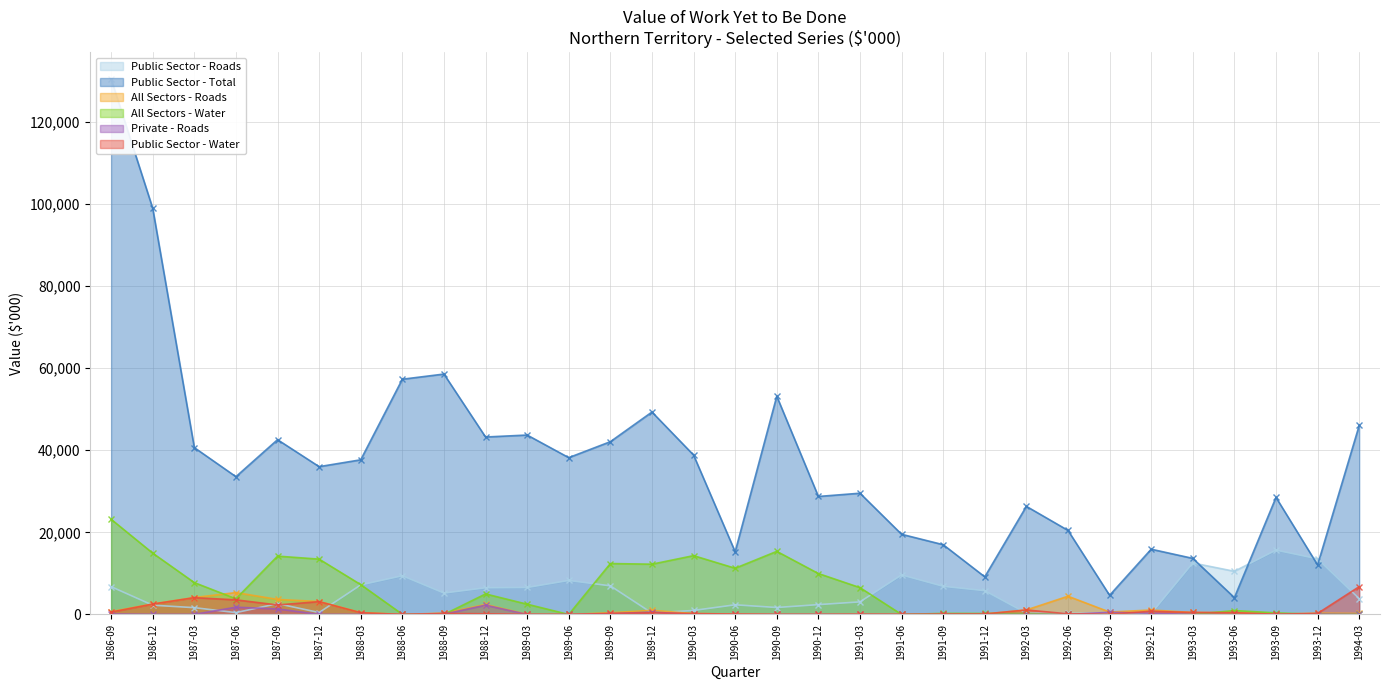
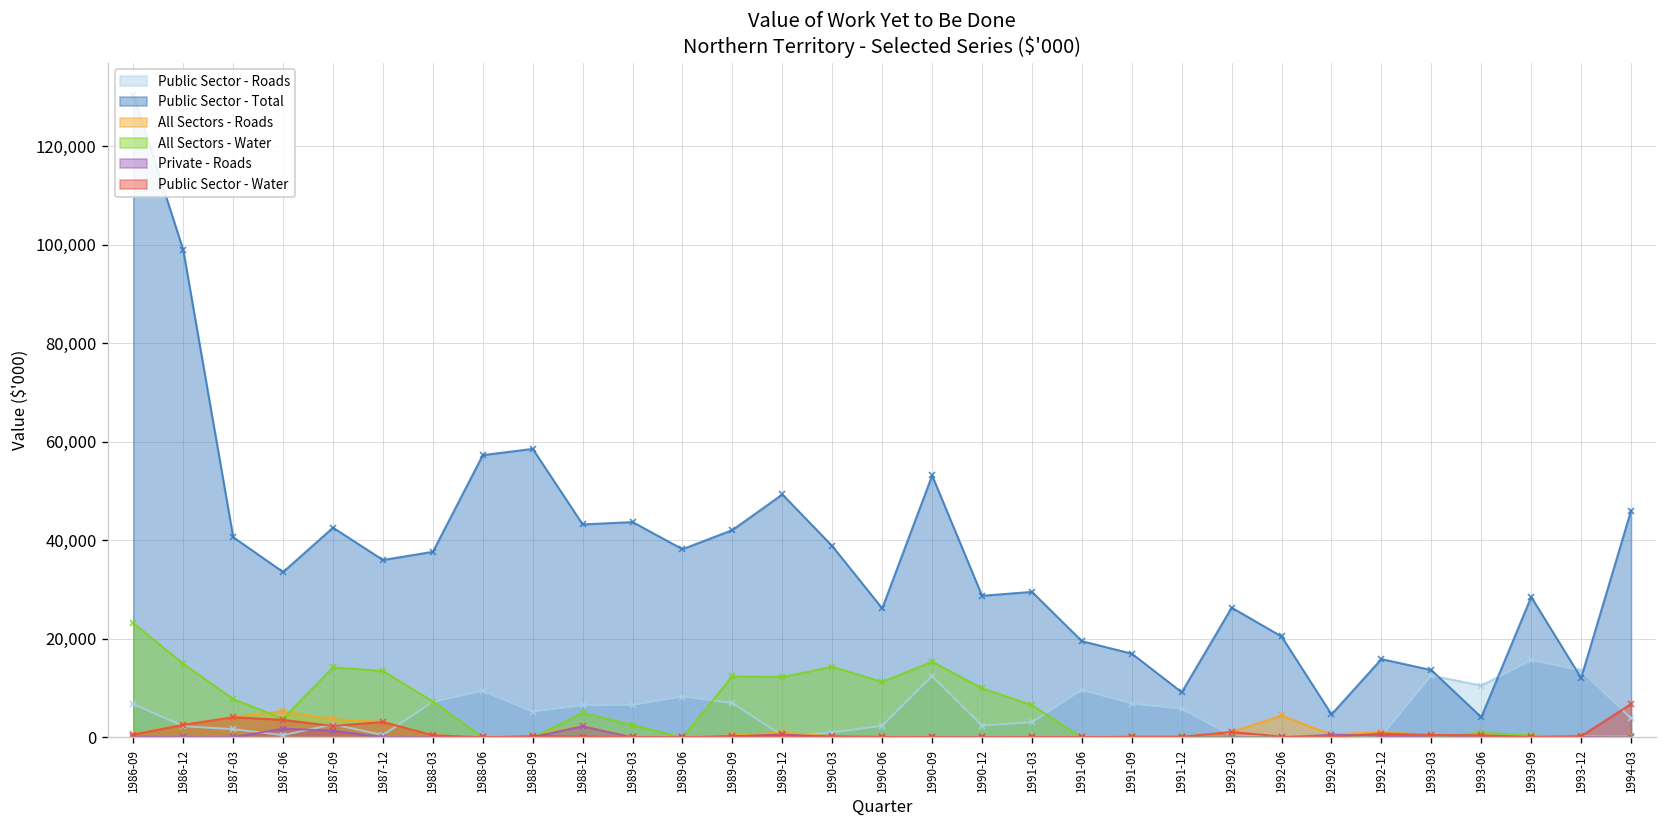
  {
    "Public Sector - Roads": {
      "1986-09": "7,000",
      "1987-03": "2,000",
      "1987-06": "0",
      "1988-06": "9,000",
      "1988-09": "5,000",
      "1988-12": "7,000",
      "1989-03": "7,000",
      "1989-06": "8,000",
      "1989-09": "7,000",
      "1990-03": "1,000",
      "1990-06": "2,000",
-     "1990-09": "2,000",
+     "1990-09": "12,000",
      "1990-12": "2,000",
      "1991-03": "3,000",
      "1991-06": "10,000",
      "1991-09": "7,000",
      "1991-12": "6,000",
      "1993-03": "13,000",
      "1993-06": "11,000",
      "1993-09": "16,000",
      "1993-12": "14,000",
      "1994-03": "4,000"
    },
    "Public Sector - Total": {
      "1986-12": "99,000",
      "1987-03": "41,000",
      "1987-06": "34,000",
      "1987-09": "43,000",
      "1987-12": "36,000",
      "1988-03": "38,000",
      "1988-06": "57,000",
      "1988-09": "59,000",
      "1988-12": "43,000",
      "1989-03": "44,000",
      "1989-06": "38,000",
      "1989-09": "42,000",
      "1989-12": "49,000",
      "1990-03": "39,000",
-     "1990-06": "15,000",
+     "1990-06": "26,000",
      "1990-09": "53,000",
      "1990-12": "29,000",
      "1991-03": "30,000",
      "1991-06": "20,000",
      "1991-09": "17,000",
      "1991-12": "9,000",
      "1992-03": "26,000",
      "1992-06": "20,000",
      "1992-09": "5,000",
      "1992-12": "16,000",
      "1993-03": "14,000",
      "1993-06": "4,000",
      "1993-09": "29,000",
      "1993-12": "12,000",
      "1994-03": "46,000"
    },
    "All Sectors - Roads": {
      "1987-06": "5,000",
      "1987-09": "4,000",
      "1992-06": "4,000"
    },
    "All Sectors - Water": {
      "1986-09": "23,000",
      "1986-12": "15,000",
      "1987-03": "8,000",
      "1987-09": "14,000",
      "1987-12": "13,000",
      "1988-12": "5,000",
      "1989-03": "3,000",
      "1989-09": "12,000",
      "1989-12": "12,000",
      "1990-03": "14,000",
      "1990-06": "11,000",
      "1990-09": "15,000",
      "1990-12": "10,000",
      "1991-03": "7,000"
    },
    "Private - Roads": {
      "1986-12": "0",
      "1987-03": "0",
      "1987-06": "2,000",
      "1987-09": "1,000"
    },
    "Public Sector - Water": {
      "1988-12": "0",
      "1994-03": "7,000"
    }
  }
